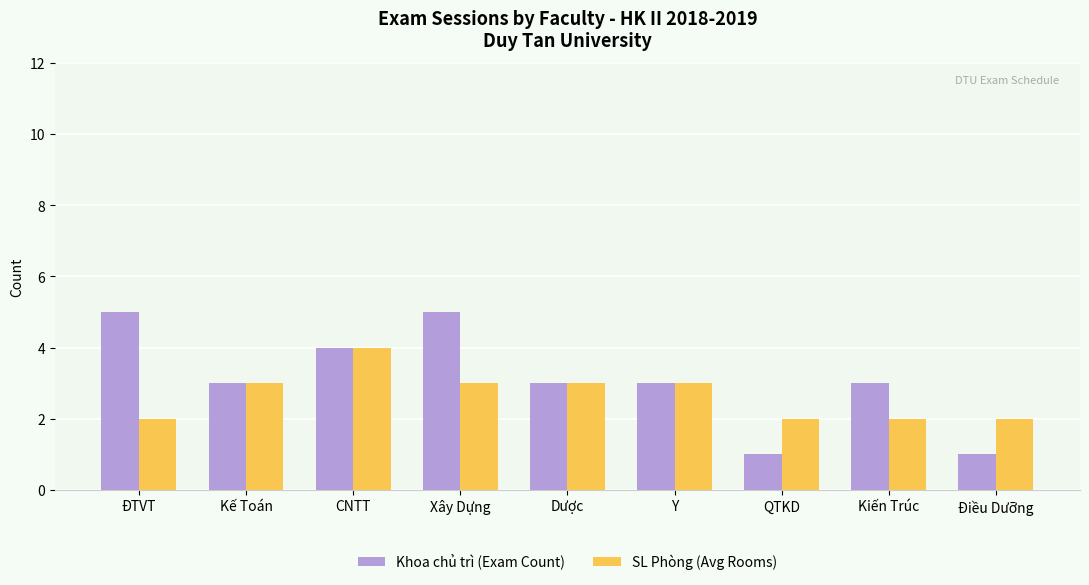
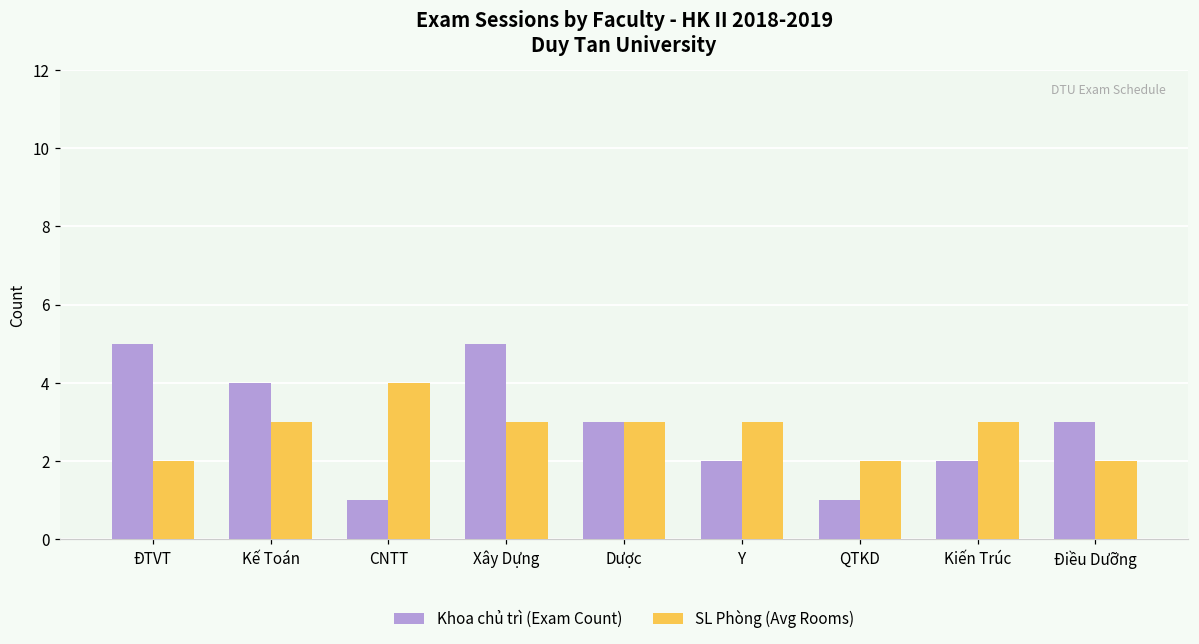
  {
    "Khoa chủ trì (Exam Count)": {
      "ĐTVT": 5,
-     "Kế Toán": 3,
-     "CNTT": 4,
+     "Kế Toán": 4,
+     "CNTT": 1,
      "Xây Dựng": 5,
      "Dược": 3,
-     "Y": 3,
+     "Y": 2,
      "QTKD": 1,
-     "Kiến Trúc": 3,
-     "Điều Dưỡng": 1
+     "Kiến Trúc": 2,
+     "Điều Dưỡng": 3
    },
    "SL Phòng (Avg Rooms)": {
      "ĐTVT": 2,
      "Kế Toán": 3,
      "CNTT": 4,
      "Xây Dựng": 3,
      "Dược": 3,
      "Y": 3,
      "QTKD": 2,
-     "Kiến Trúc": 2,
+     "Kiến Trúc": 3,
      "Điều Dưỡng": 2
    }
  }
